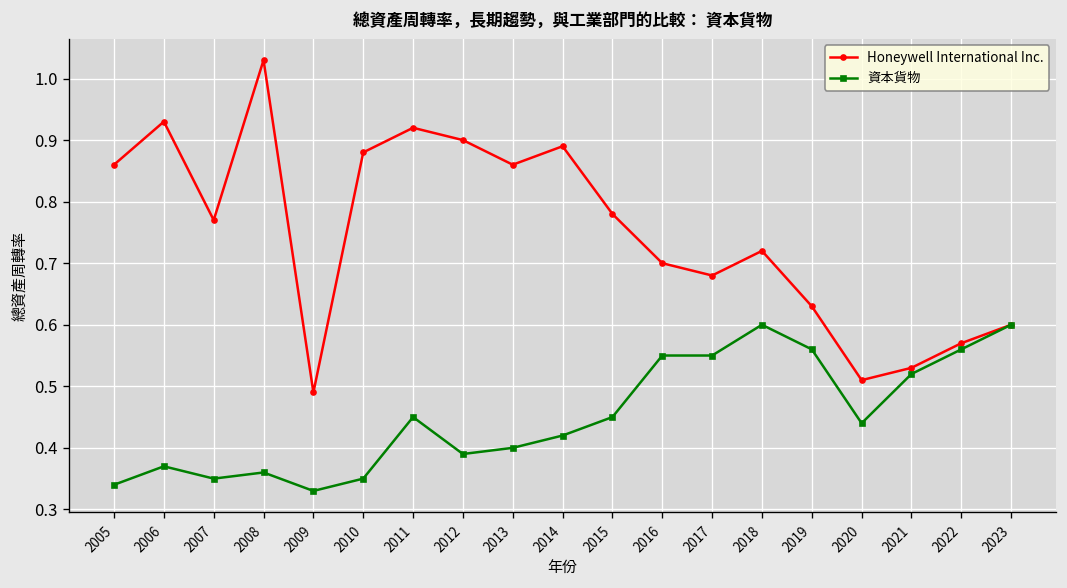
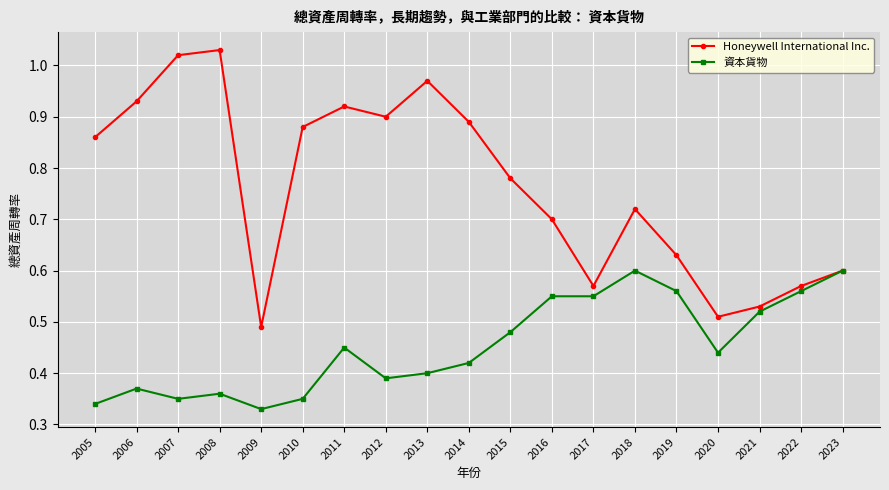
  {
    "Honeywell International Inc.": {
      "2005": 0.86,
      "2006": 0.93,
-     "2007": 0.77,
+     "2007": 1.02,
      "2008": 1.03,
      "2009": 0.49,
      "2010": 0.88,
      "2011": 0.92,
      "2012": 0.90,
-     "2013": 0.86,
+     "2013": 0.97,
      "2014": 0.89,
      "2015": 0.78,
      "2016": 0.70,
-     "2017": 0.68,
+     "2017": 0.57,
      "2018": 0.72,
      "2019": 0.63,
      "2020": 0.51,
      "2021": 0.53,
      "2022": 0.57
    },
    "資本貨物": {
      "2005": 0.34,
      "2006": 0.37,
      "2007": 0.35,
      "2008": 0.36,
      "2009": 0.33,
      "2010": 0.35,
      "2011": 0.45,
      "2012": 0.39,
      "2013": 0.40,
      "2014": 0.42,
-     "2015": 0.45,
+     "2015": 0.48,
      "2016": 0.55,
      "2017": 0.55,
      "2018": 0.60,
      "2019": 0.56,
      "2020": 0.44,
      "2021": 0.52,
      "2022": 0.56
    }
  }
